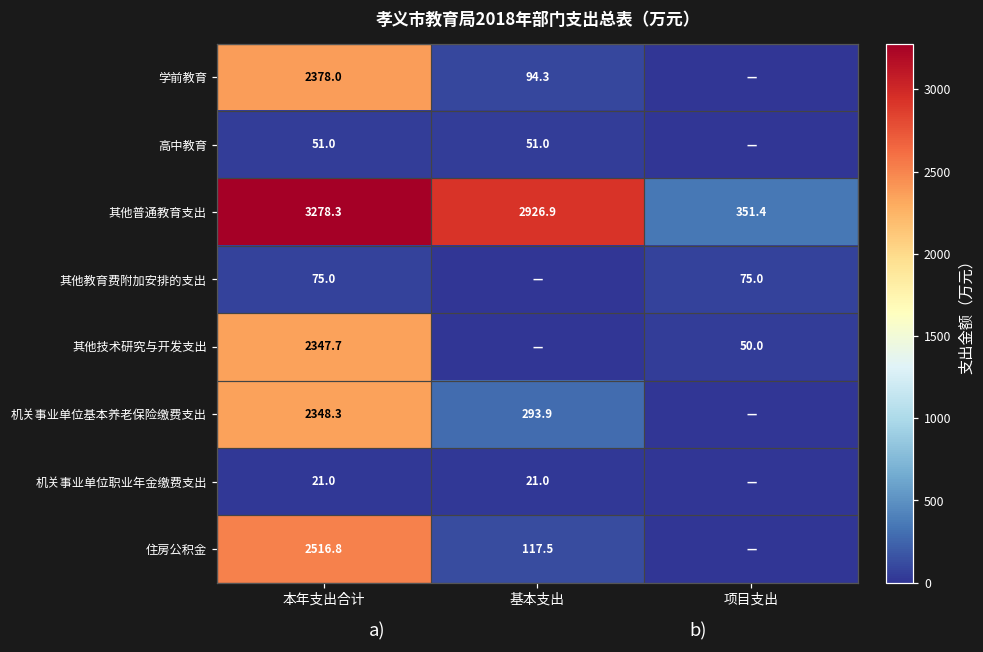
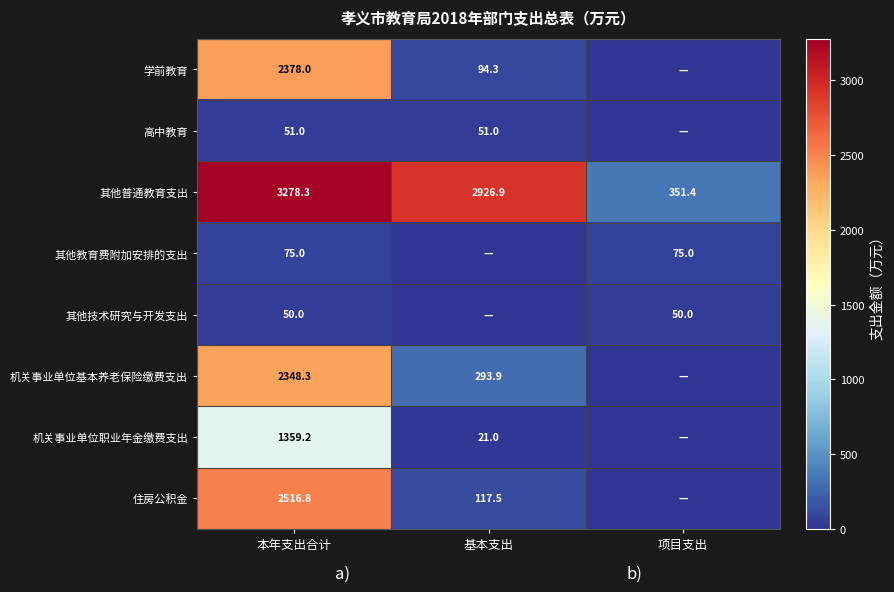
  {
    "学前教育": {
      "本年支出合计": 2378.0,
      "基本支出": 94.3
    },
    "高中教育": {
      "本年支出合计": 51.0,
      "基本支出": 51.0
    },
    "其他普通教育支出": {
      "本年支出合计": 3278.3,
      "基本支出": 2926.9,
      "项目支出": 351.4
    },
    "其他教育费附加安排的支出": {
      "本年支出合计": 75.0,
      "项目支出": 75.0
    },
    "其他技术研究与开发支出": {
-     "本年支出合计": 2347.7,
+     "本年支出合计": 50.0,
      "项目支出": 50.0
    },
    "机关事业单位基本养老保险缴费支出": {
      "本年支出合计": 2348.3,
      "基本支出": 293.9
    },
    "机关事业单位职业年金缴费支出": {
-     "本年支出合计": 21.0,
+     "本年支出合计": 1359.2,
      "基本支出": 21.0
    },
    "住房公积金": {
      "本年支出合计": 2516.8,
      "基本支出": 117.5
    }
  }
